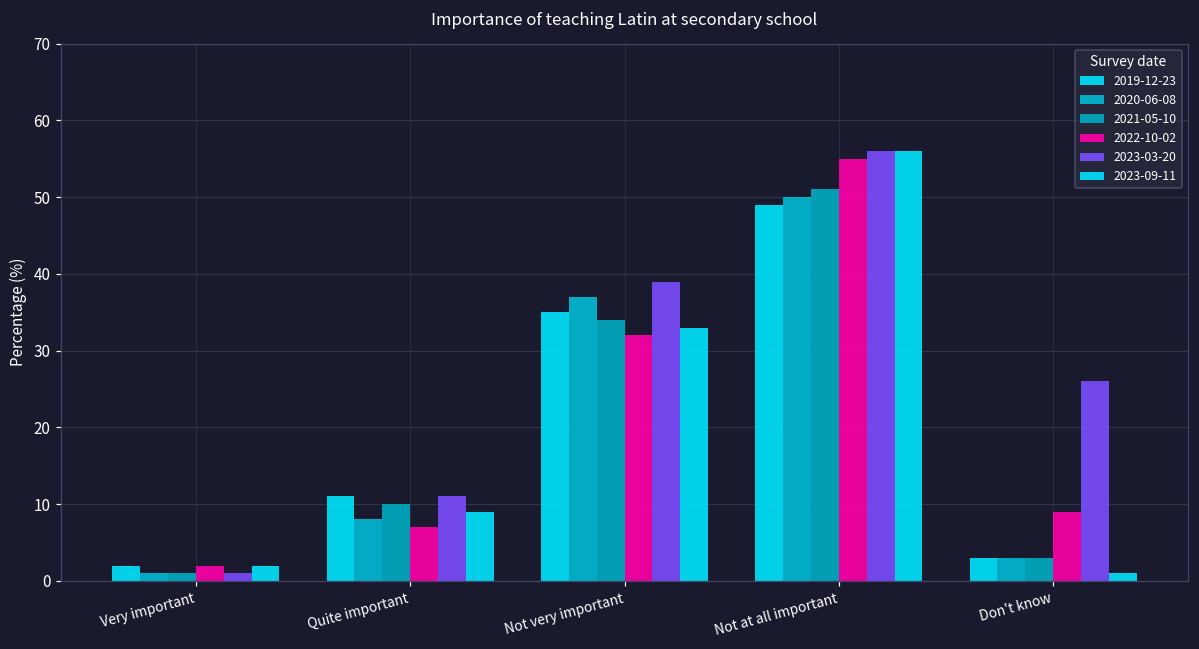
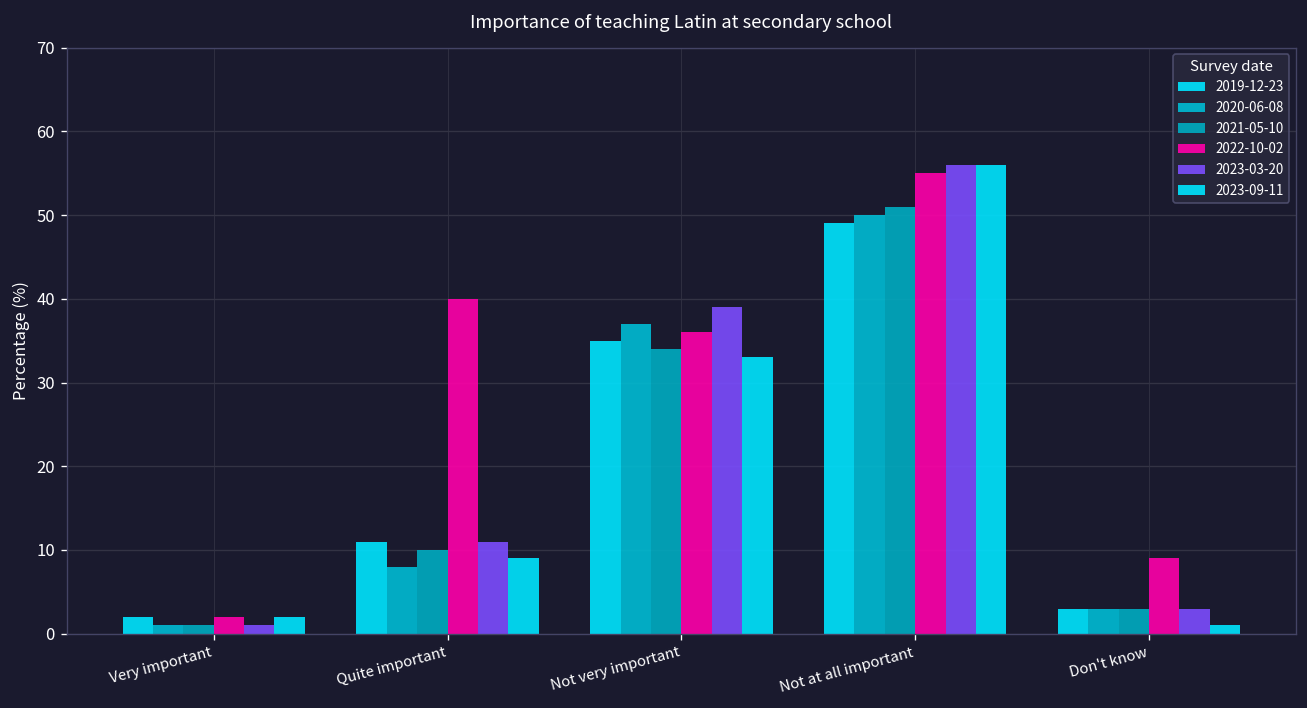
  {
    "2022-10-02": {
      "Very important": 2,
-     "Quite important": 7,
-     "Not very important": 32,
+     "Quite important": 40,
+     "Not very important": 36,
      "Not at all important": 55,
      "Don't know": 9
    },
    "2023-03-20": {
      "Very important": 1,
      "Quite important": 11,
      "Not very important": 39,
      "Not at all important": 56,
-     "Don't know": 26
+     "Don't know": 3
    }
  }
